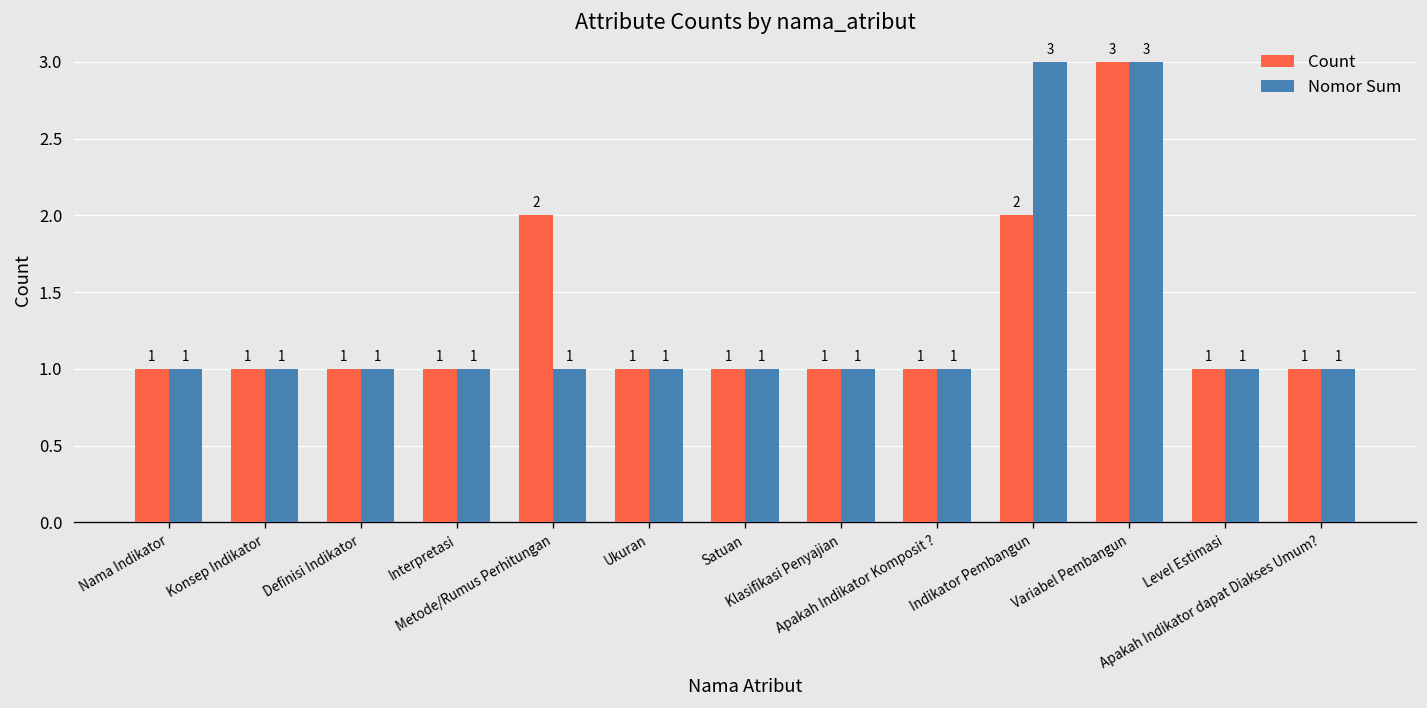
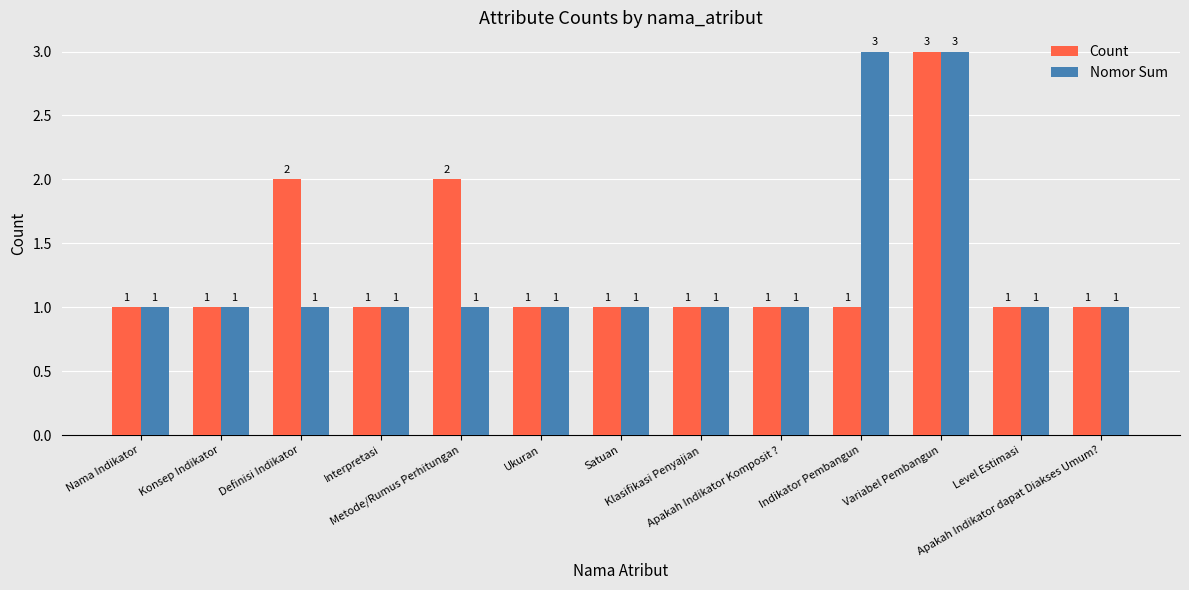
  {
    "Count": {
      "Nama Indikator": 1,
      "Konsep Indikator": 1,
-     "Definisi Indikator": 1,
+     "Definisi Indikator": 2,
      "Interpretasi": 1,
      "Metode/Rumus Perhitungan": 2,
      "Ukuran": 1,
      "Satuan": 1,
      "Klasifikasi Penyajian": 1,
      "Apakah Indikator Komposit ?": 1,
-     "Indikator Pembangun": 2,
+     "Indikator Pembangun": 1,
      "Variabel Pembangun": 3,
      "Level Estimasi": 1,
      "Apakah Indikator dapat Diakses Umum?": 1
    },
    "Nomor Sum": {
      "Nama Indikator": 1,
      "Konsep Indikator": 1,
      "Definisi Indikator": 1,
      "Interpretasi": 1,
      "Metode/Rumus Perhitungan": 1,
      "Ukuran": 1,
      "Satuan": 1,
      "Klasifikasi Penyajian": 1,
      "Apakah Indikator Komposit ?": 1,
      "Indikator Pembangun": 3,
      "Variabel Pembangun": 3,
      "Level Estimasi": 1,
      "Apakah Indikator dapat Diakses Umum?": 1
    }
  }
